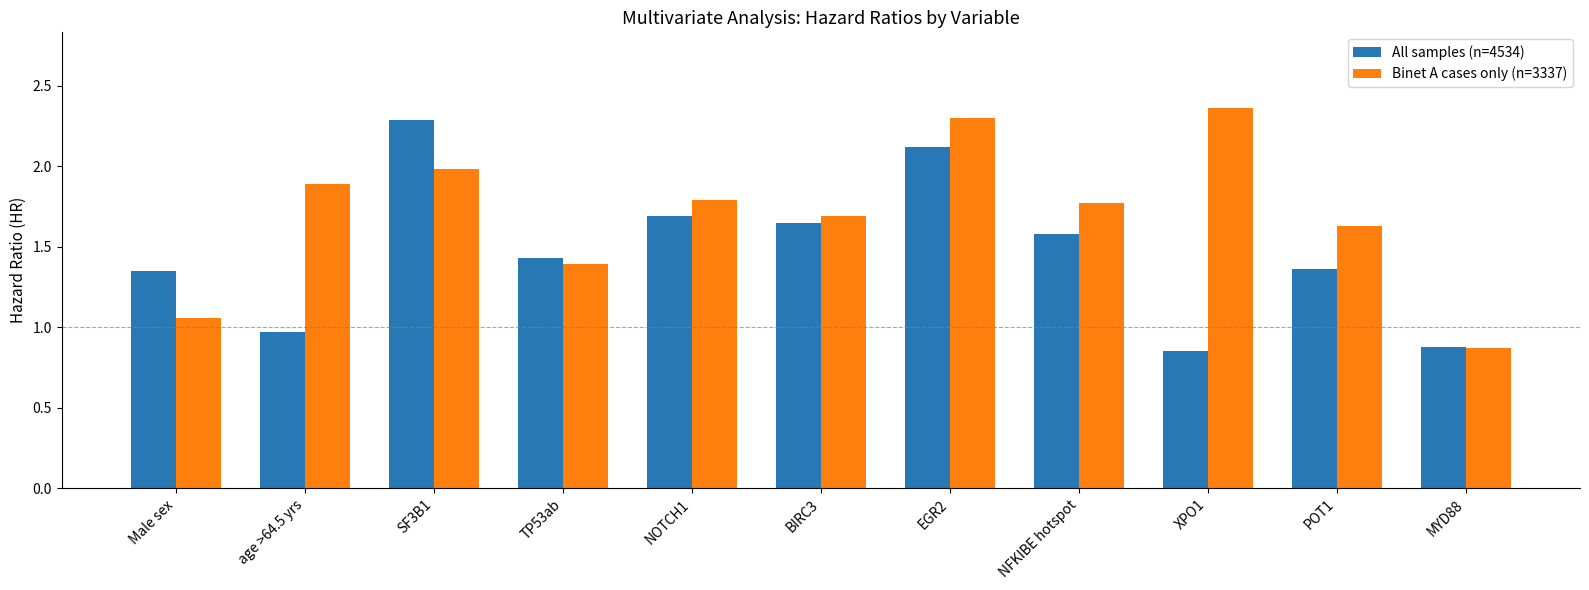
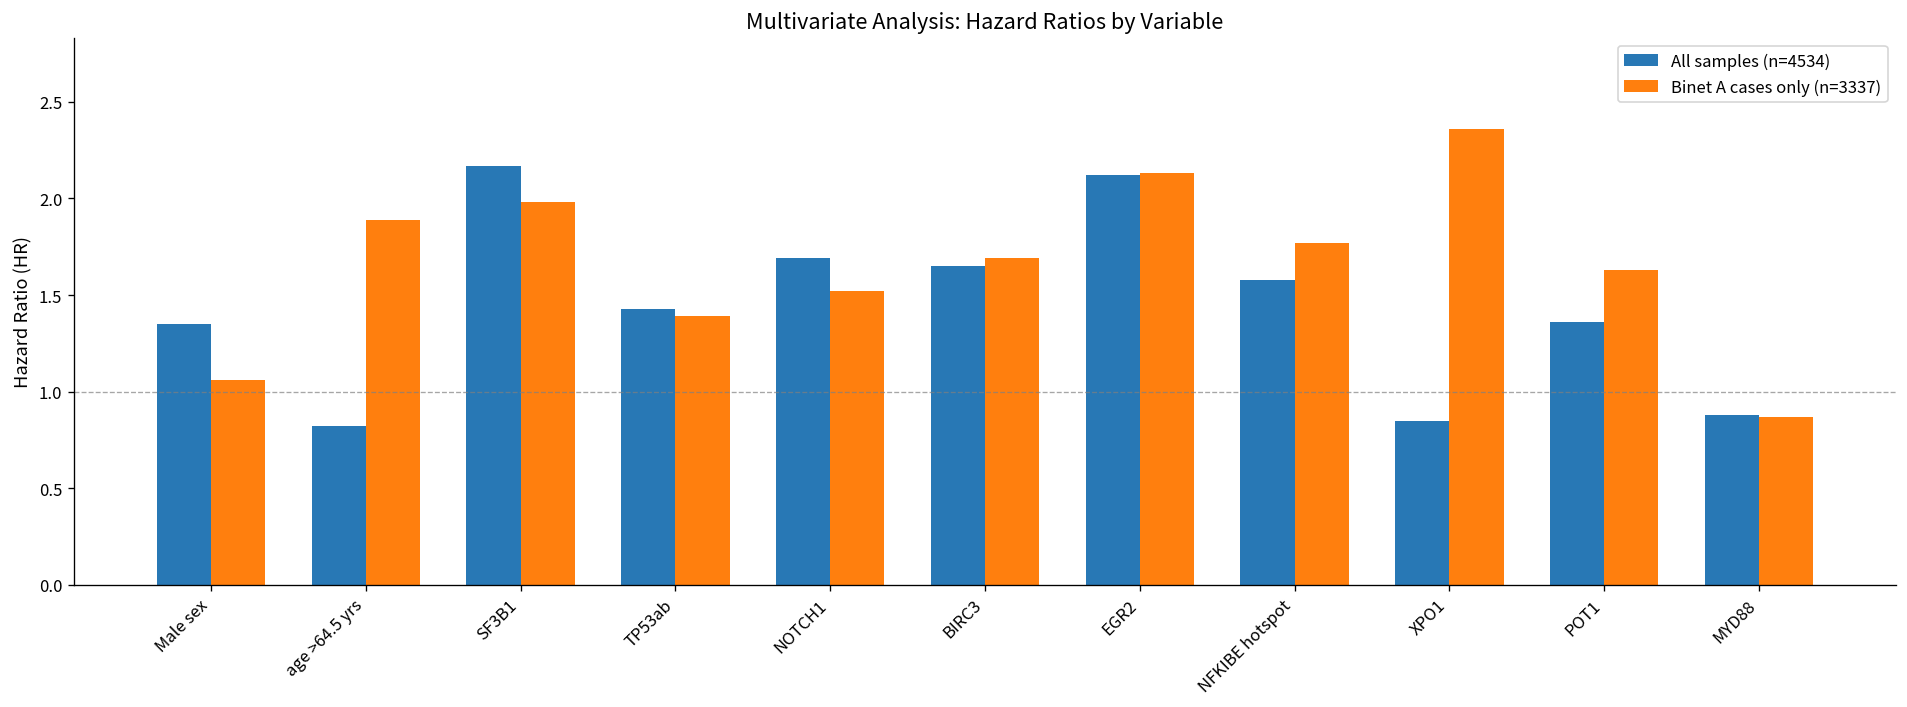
  {
    "All samples (n=4534)": {
      "Male sex": 1.35,
-     "age >64.5 yrs": 0.97,
-     "SF3B1": 2.29,
+     "age >64.5 yrs": 0.82,
+     "SF3B1": 2.17,
      "TP53ab": 1.43,
      "NOTCH1": 1.69,
      "BIRC3": 1.65,
      "EGR2": 2.12,
      "NFKIBE hotspot": 1.58,
      "XPO1": 0.85,
      "POT1": 1.36,
      "MYD88": 0.88
    },
    "Binet A cases only (n=3337)": {
      "Male sex": 1.06,
      "age >64.5 yrs": 1.89,
      "SF3B1": 1.98,
      "TP53ab": 1.39,
-     "NOTCH1": 1.79,
+     "NOTCH1": 1.52,
      "BIRC3": 1.69,
-     "EGR2": 2.30,
+     "EGR2": 2.13,
      "NFKIBE hotspot": 1.77,
      "XPO1": 2.36,
      "POT1": 1.63,
      "MYD88": 0.87
    }
  }
